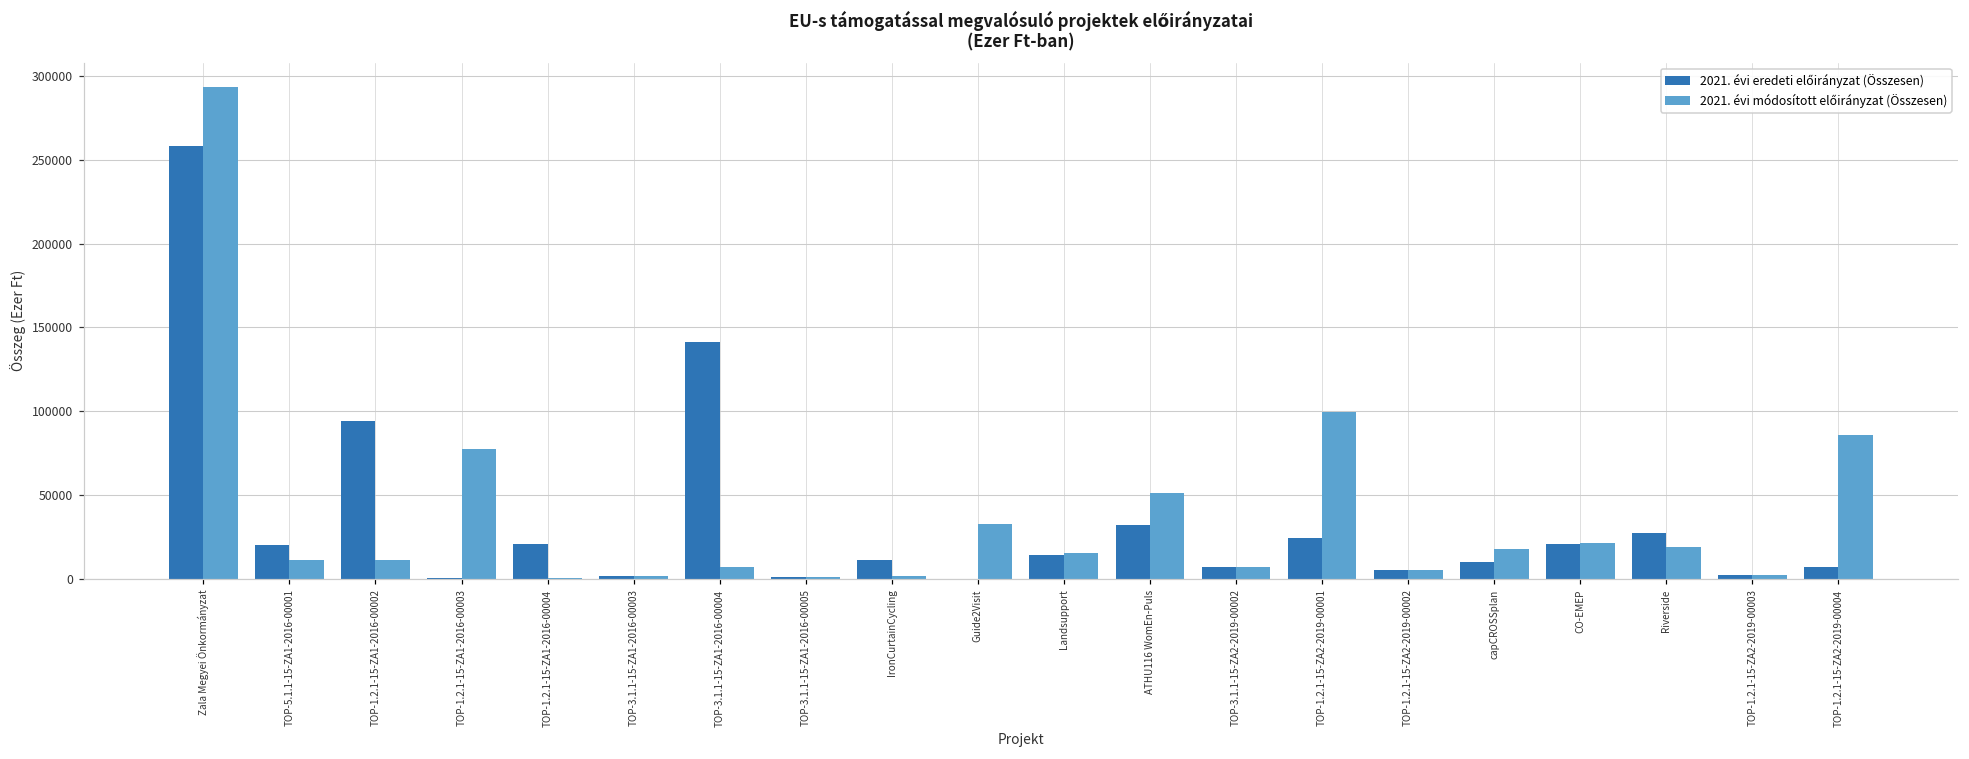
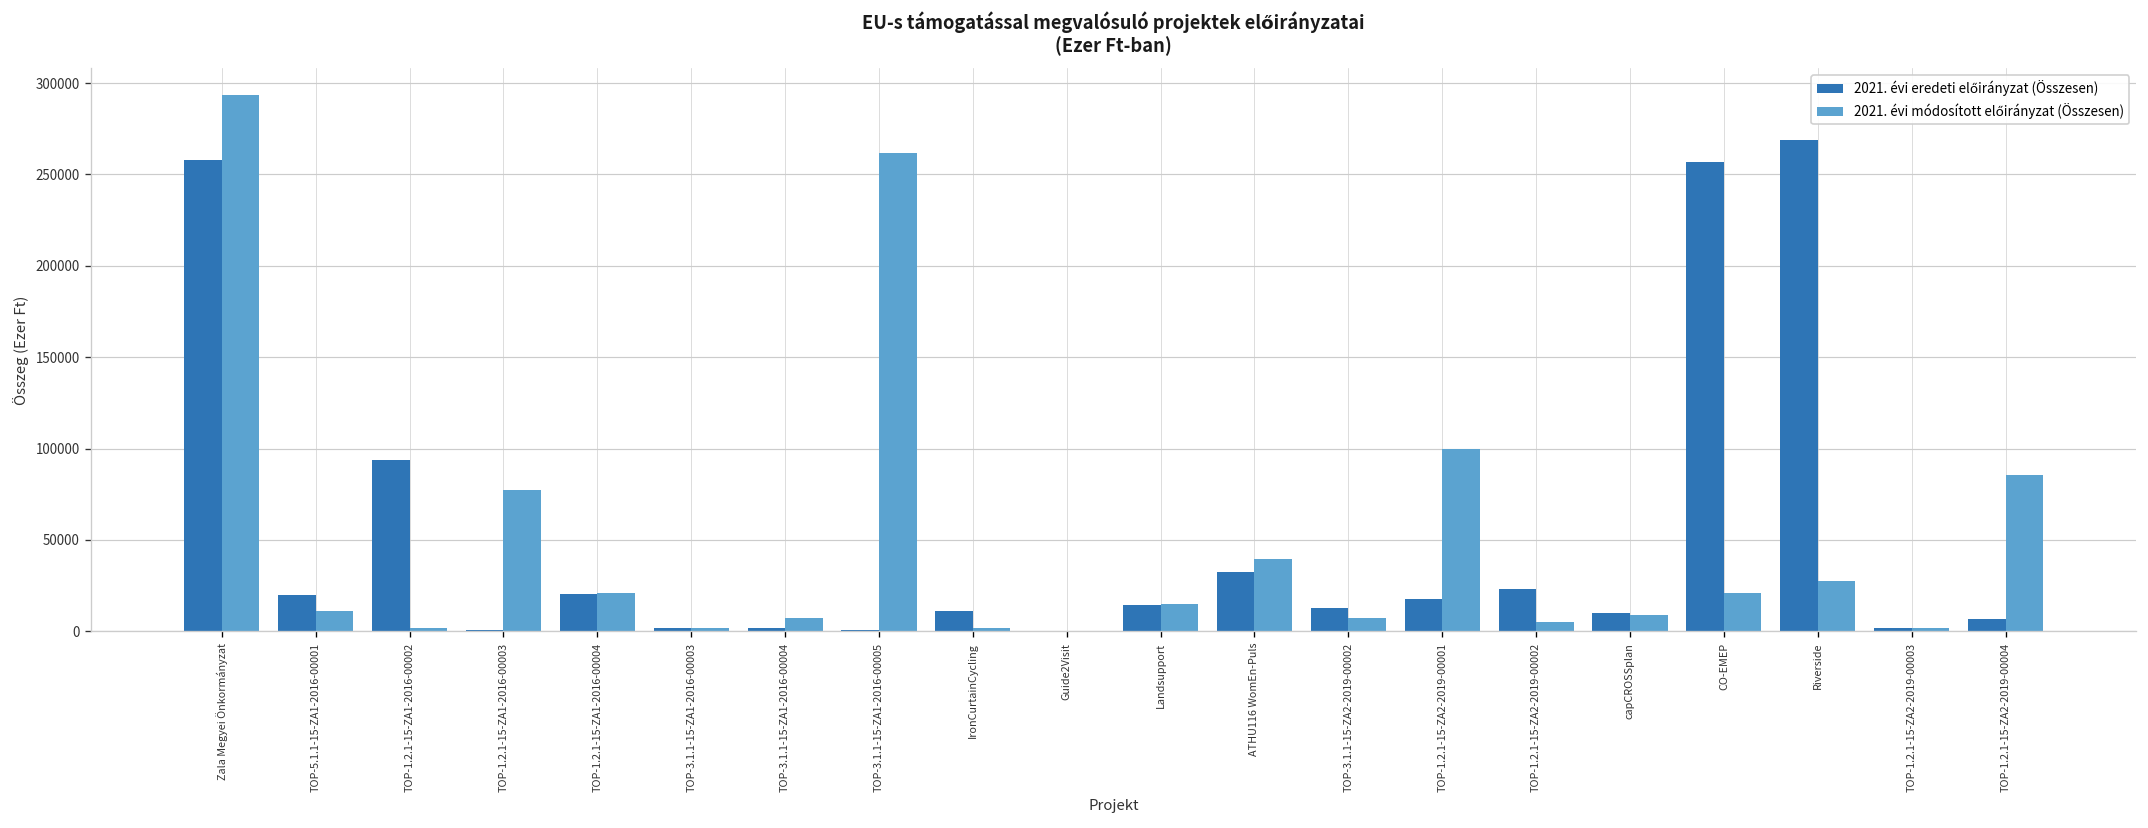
  {
    "2021. évi eredeti előirányzat (Összesen)": {
      "Zala Megyei Önkormányzat": 258000,
      "TOP-5.1.1-15-ZA1-2016-00001": 20000,
      "TOP-1.2.1-15-ZA1-2016-00002": 94000,
      "TOP-1.2.1-15-ZA1-2016-00004": 21000,
      "TOP-3.1.1-15-ZA1-2016-00003": 2000,
-     "TOP-3.1.1-15-ZA1-2016-00004": 141000,
+     "TOP-3.1.1-15-ZA1-2016-00004": 2000,
      "IronCurtainCycling": 11000,
      "Guide2Visit": 0,
      "Landsupport": 14000,
      "ATHU116 WomEn-Puls": 32000,
-     "TOP-3.1.1-15-ZA2-2019-00002": 7000,
-     "TOP-1.2.1-15-ZA2-2019-00001": 24000,
-     "TOP-1.2.1-15-ZA2-2019-00002": 5000,
+     "TOP-3.1.1-15-ZA2-2019-00002": 13000,
+     "TOP-1.2.1-15-ZA2-2019-00001": 18000,
+     "TOP-1.2.1-15-ZA2-2019-00002": 23000,
      "capCROSSplan": 10000,
-     "CO-EMEP": 21000,
-     "Riverside": 28000,
+     "CO-EMEP": 257000,
+     "Riverside": 269000,
      "TOP-1.2.1-15-ZA2-2019-00003": 2000,
      "TOP-1.2.1-15-ZA2-2019-00004": 7000
    },
    "2021. évi módosított előirányzat (Összesen)": {
      "Zala Megyei Önkormányzat": 293000,
      "TOP-5.1.1-15-ZA1-2016-00001": 11000,
-     "TOP-1.2.1-15-ZA1-2016-00002": 11000,
+     "TOP-1.2.1-15-ZA1-2016-00002": 2000,
      "TOP-1.2.1-15-ZA1-2016-00003": 78000,
-     "TOP-1.2.1-15-ZA1-2016-00004": 0,
+     "TOP-1.2.1-15-ZA1-2016-00004": 21000,
      "TOP-3.1.1-15-ZA1-2016-00003": 2000,
      "TOP-3.1.1-15-ZA1-2016-00004": 7000,
-     "TOP-3.1.1-15-ZA1-2016-00005": 1000,
+     "TOP-3.1.1-15-ZA1-2016-00005": 262000,
      "IronCurtainCycling": 2000,
-     "Guide2Visit": 32000,
+     "Guide2Visit": 0,
      "Landsupport": 15000,
-     "ATHU116 WomEn-Puls": 51000,
+     "ATHU116 WomEn-Puls": 40000,
      "TOP-3.1.1-15-ZA2-2019-00002": 7000,
      "TOP-1.2.1-15-ZA2-2019-00001": 100000,
      "TOP-1.2.1-15-ZA2-2019-00002": 5000,
-     "capCROSSplan": 18000,
+     "capCROSSplan": 9000,
      "CO-EMEP": 21000,
-     "Riverside": 19000,
+     "Riverside": 28000,
      "TOP-1.2.1-15-ZA2-2019-00003": 2000,
      "TOP-1.2.1-15-ZA2-2019-00004": 86000
    }
  }
